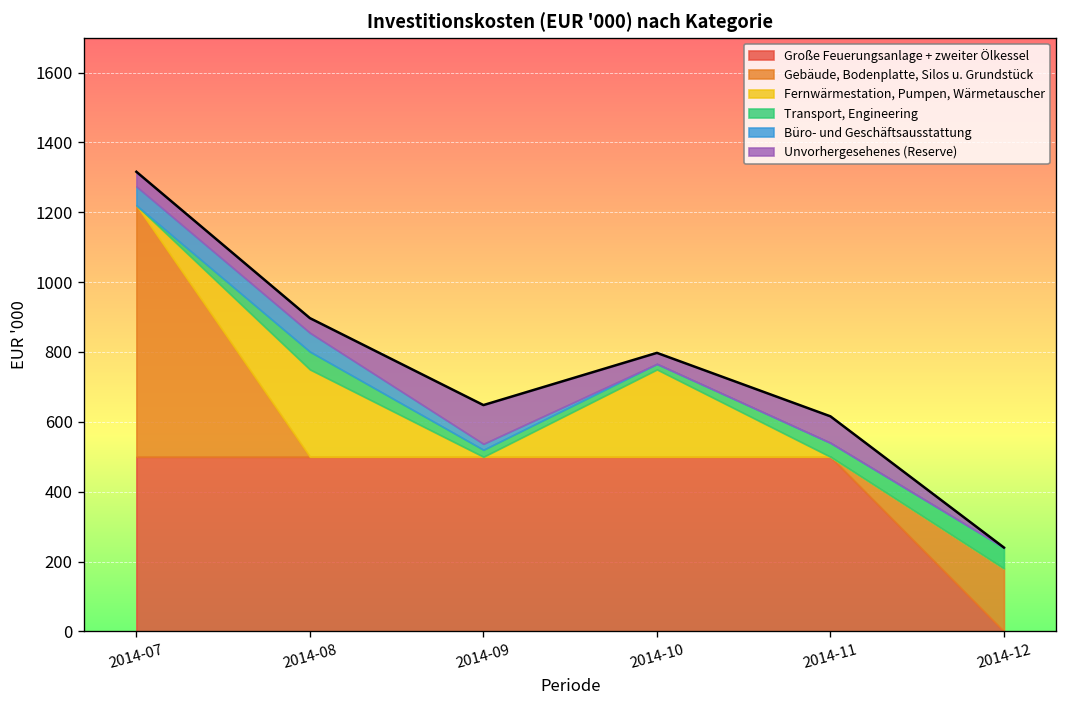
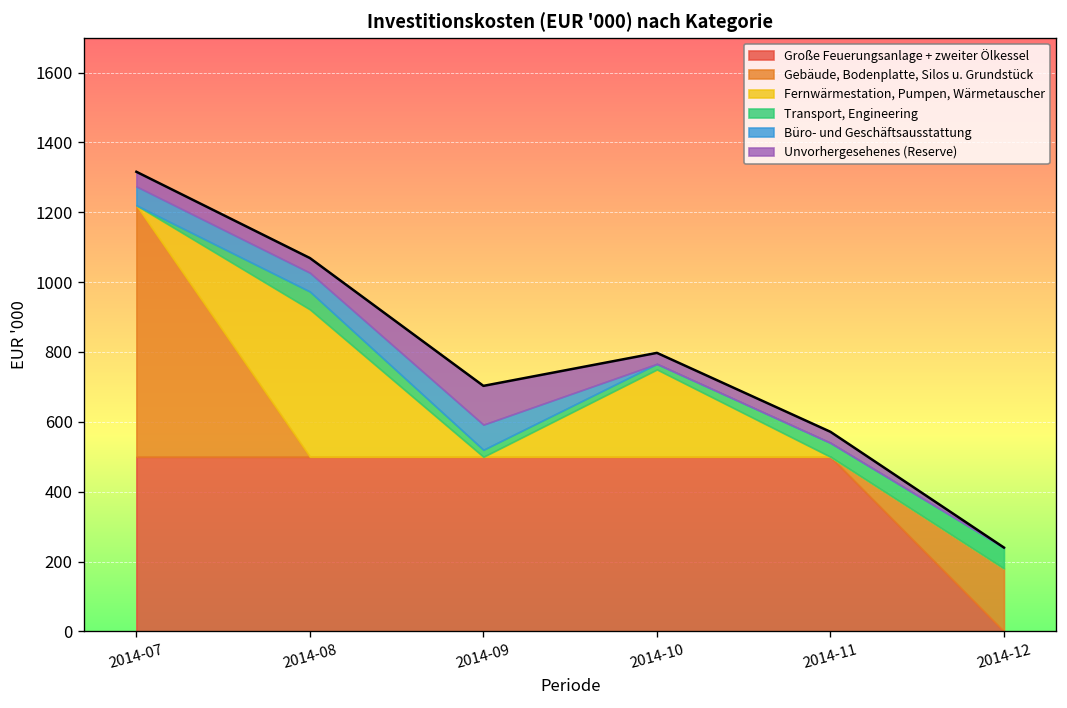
  {
    "Fernwärmestation, Pumpen, Wärmetauscher": {
-     "2014-08": 250,
+     "2014-08": 420,
      "2014-10": 250
    },
    "Transport, Engineering": {
      "2014-08": 50,
      "2014-09": 20
    },
    "Büro- und Geschäftsausstattung": {
      "2014-07": 50,
      "2014-08": 50,
-     "2014-09": 20
+     "2014-09": 70
    },
    "Unvorhergesehenes (Reserve)": {
      "2014-07": 40,
      "2014-08": 40,
      "2014-09": 110,
      "2014-10": 30,
-     "2014-11": 80
+     "2014-11": 30
    }
  }
